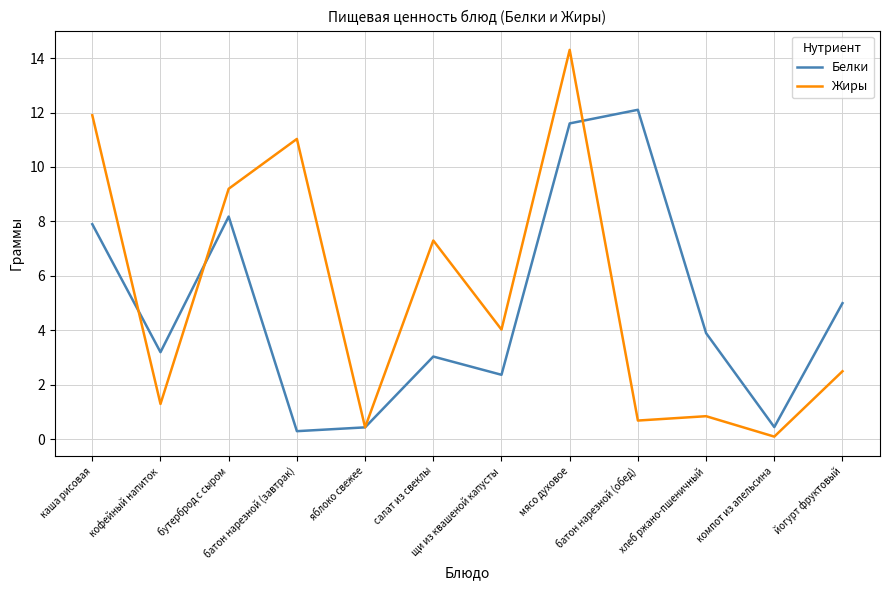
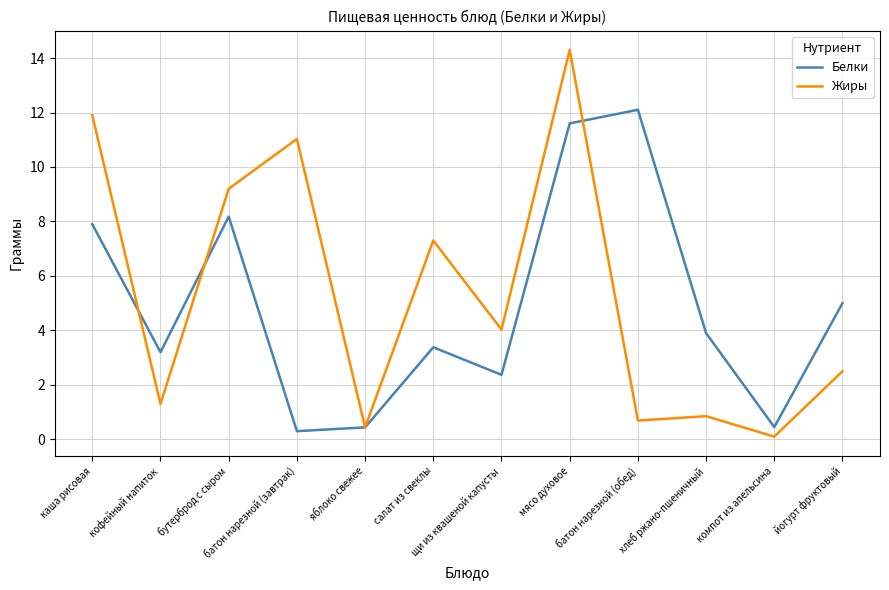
  {
    "Белки": {
      "каша рисовая": 7.9,
      "кофейный напиток": 3.2,
      "бутерброд с сыром": 8.2,
      "батон нарезной (завтрак)": 0.3,
-     "салат из свеклы": 3.0,
+     "салат из свеклы": 3.4,
      "щи из квашеной капусты": 2.4,
      "мясо духовое": 11.6,
      "батон нарезной (обед)": 12.1,
      "хлеб ржано-пшеничный": 3.9,
      "компот из апельсина": 0.5,
      "йогурт фруктовый": 5.0
    },
    "Жиры": {
      "каша рисовая": 11.9,
      "кофейный напиток": 1.3,
      "бутерброд с сыром": 9.2,
      "батон нарезной (завтрак)": 11.0,
      "салат из свеклы": 7.3,
      "щи из квашеной капусты": 4.0,
      "мясо духовое": 14.3,
      "батон нарезной (обед)": 0.7,
      "хлеб ржано-пшеничный": 0.9,
      "компот из апельсина": 0.1,
      "йогурт фруктовый": 2.5
    }
  }
